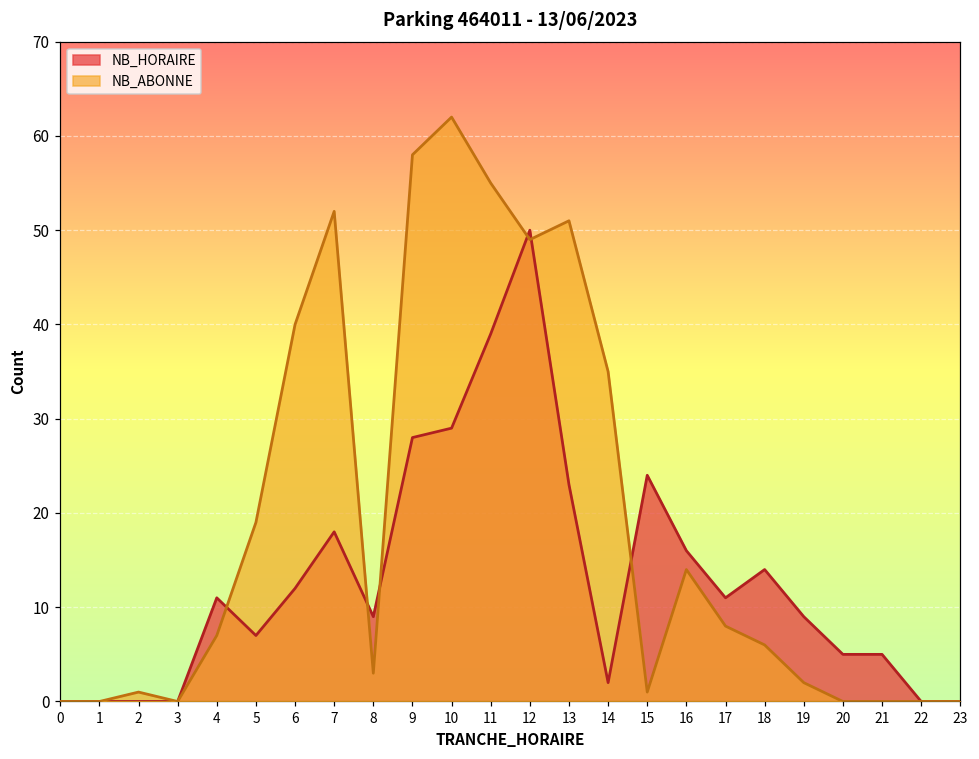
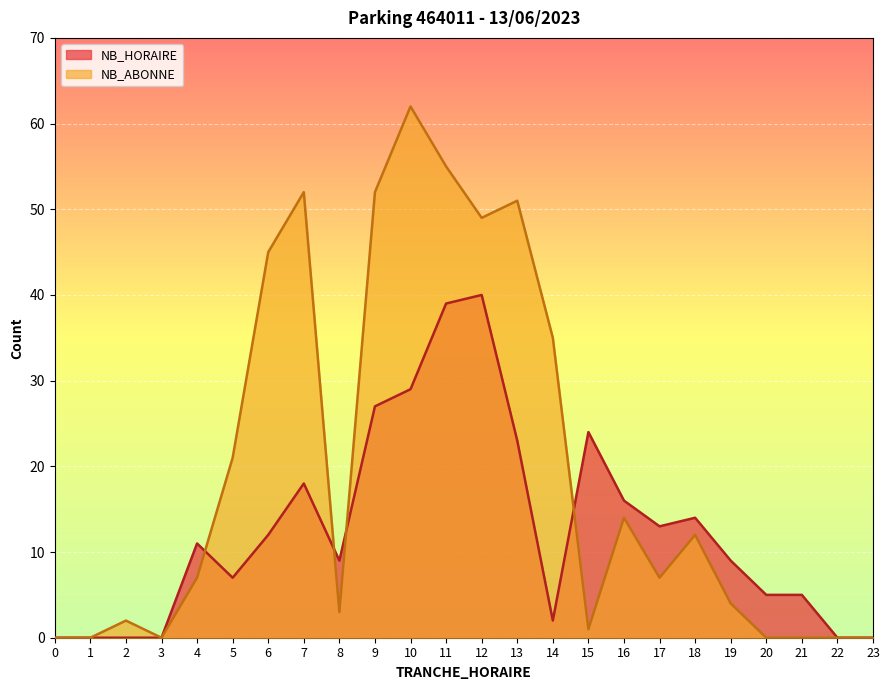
  {
    "NB_HORAIRE": {
      "2": 0,
      "4": 11,
      "5": 7,
      "6": 12,
      "7": 18,
      "8": 9,
-     "9": 28,
+     "9": 27,
      "10": 29,
      "11": 39,
-     "12": 50,
+     "12": 40,
      "13": 23,
      "14": 2,
      "15": 24,
      "16": 16,
-     "17": 11,
+     "17": 13,
      "18": 14,
      "19": 9,
      "20": 5,
      "21": 5
    },
    "NB_ABONNE": {
-     "2": 1,
+     "2": 2,
      "4": 7,
-     "5": 19,
-     "6": 40,
+     "5": 21,
+     "6": 45,
      "7": 52,
      "8": 3,
-     "9": 58,
+     "9": 52,
      "10": 62,
      "11": 55,
      "12": 49,
      "13": 51,
      "14": 35,
      "15": 1,
      "16": 14,
-     "17": 8,
-     "18": 6,
-     "19": 2,
+     "17": 7,
+     "18": 12,
+     "19": 4,
      "20": 0,
      "21": 0
    }
  }
